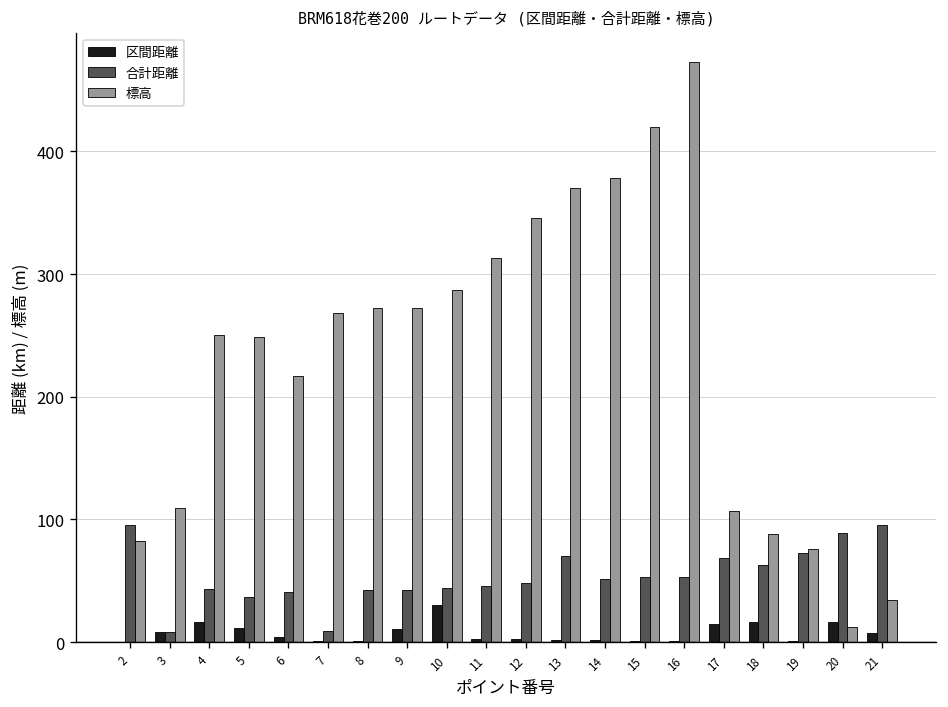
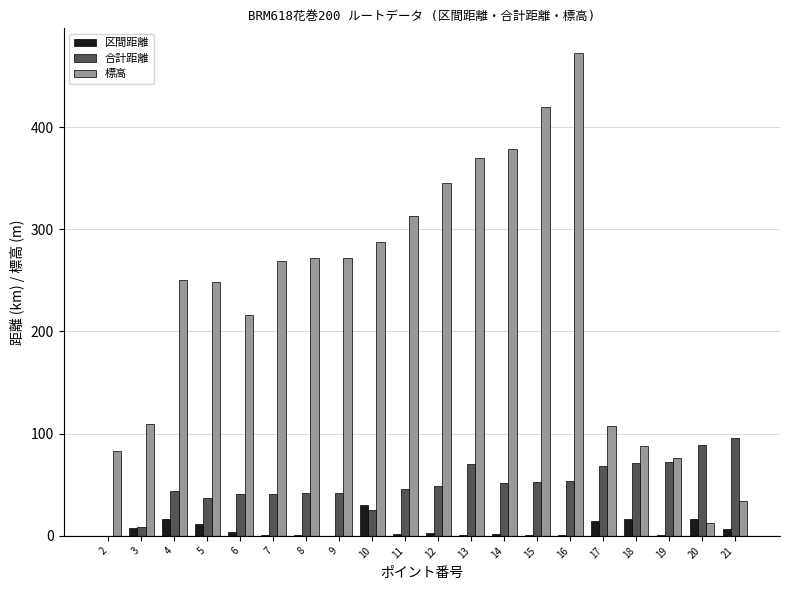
  {
    "区間距離": {
      "3": 8,
      "4": 17,
      "5": 12,
      "6": 4,
-     "9": 11,
+     "9": 0,
      "10": 30,
      "17": 15,
      "18": 16,
      "20": 16,
      "21": 7
    },
    "合計距離": {
-     "2": 95,
+     "2": 0,
      "3": 8,
      "4": 44,
      "5": 37,
      "6": 41,
-     "7": 9,
+     "7": 41,
      "8": 42,
      "9": 42,
-     "10": 44,
+     "10": 25,
      "11": 46,
      "12": 48,
      "13": 70,
      "14": 52,
      "15": 53,
      "16": 53,
      "17": 68,
-     "18": 63,
+     "18": 71,
      "19": 72,
      "20": 89,
      "21": 96
    },
    "標高": {
      "2": 83,
      "3": 109,
      "4": 250,
      "5": 249,
      "6": 217,
      "7": 269,
      "8": 272,
      "9": 272,
      "10": 287,
      "11": 313,
      "12": 345,
      "13": 370,
      "14": 378,
      "15": 420,
      "16": 473,
      "17": 107,
      "18": 88,
      "19": 76,
      "20": 12,
      "21": 34
    }
  }
